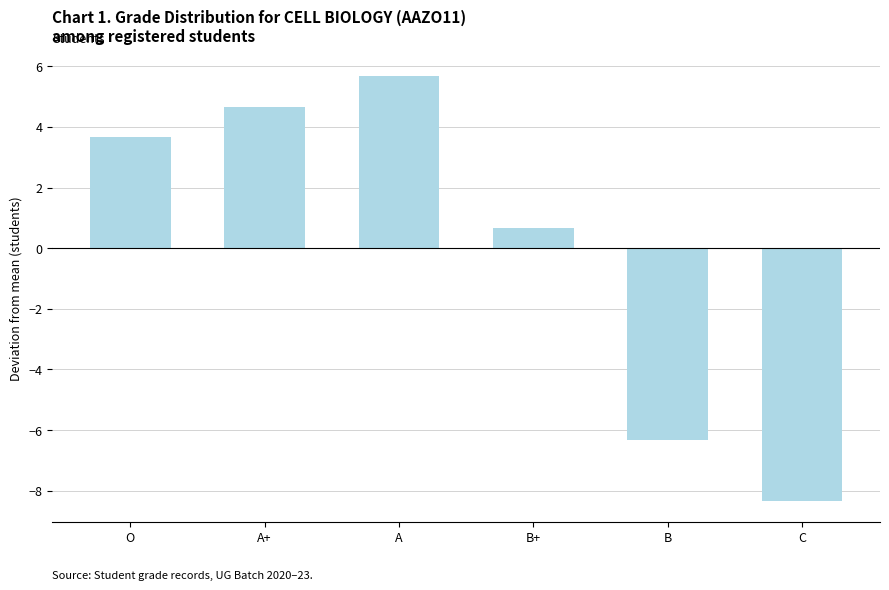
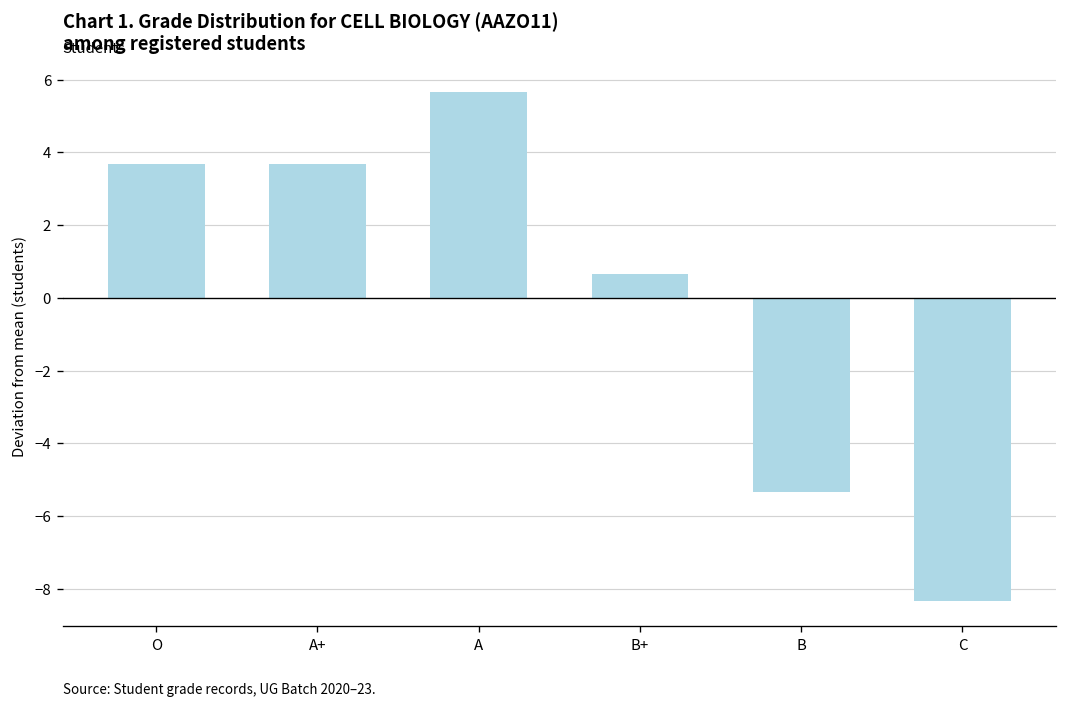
  {
    "O": 3.7,
-   "A+": 4.7,
+   "A+": 3.7,
    "A": 5.7,
    "B+": 0.7,
-   "B": -6.3,
+   "B": -5.3,
    "C": -8.3
  }
